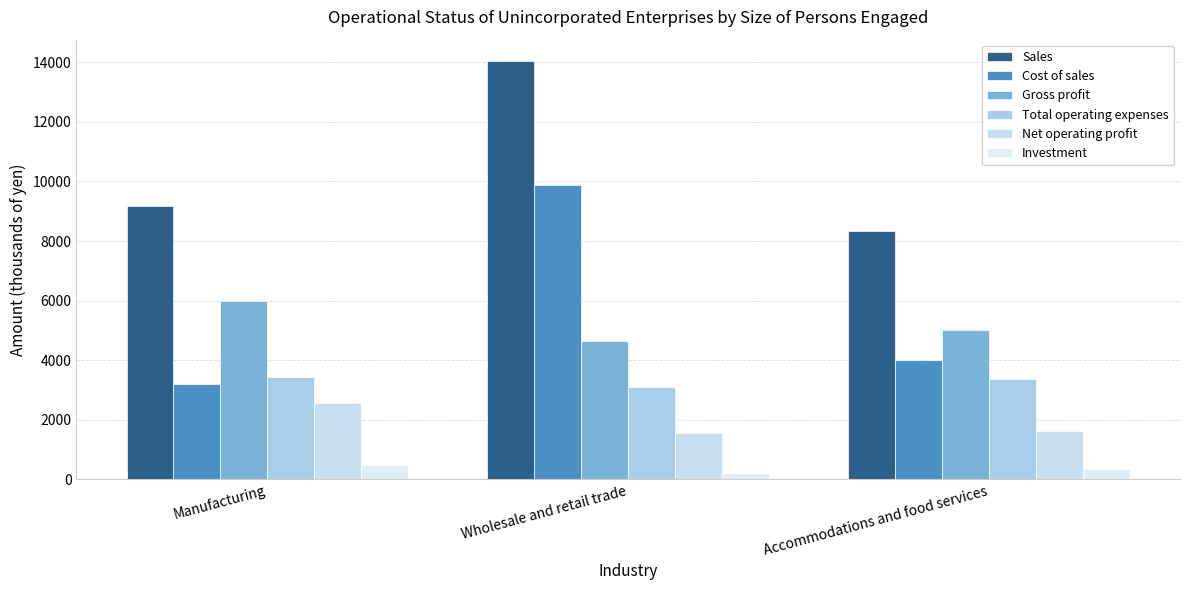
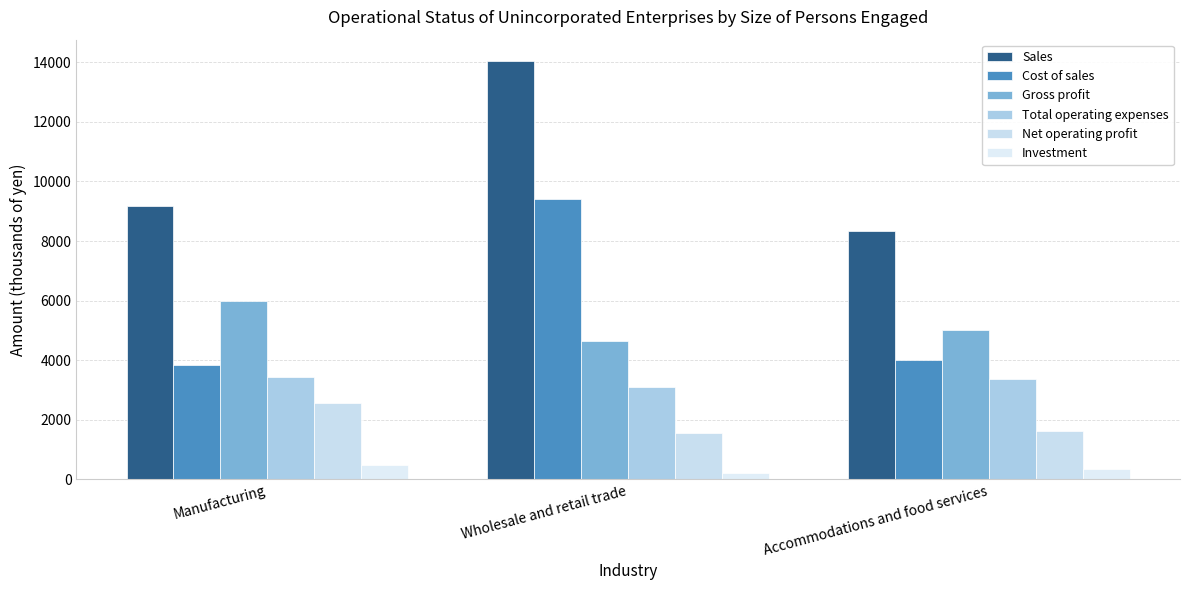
  {
    "Sales": {
      "Manufacturing": 9200,
      "Wholesale and retail trade": 14100,
      "Accommodations and food services": 8300
    },
    "Cost of sales": {
-     "Manufacturing": 3200,
-     "Wholesale and retail trade": 9900,
+     "Manufacturing": 3900,
+     "Wholesale and retail trade": 9400,
      "Accommodations and food services": 4000
    }
  }
